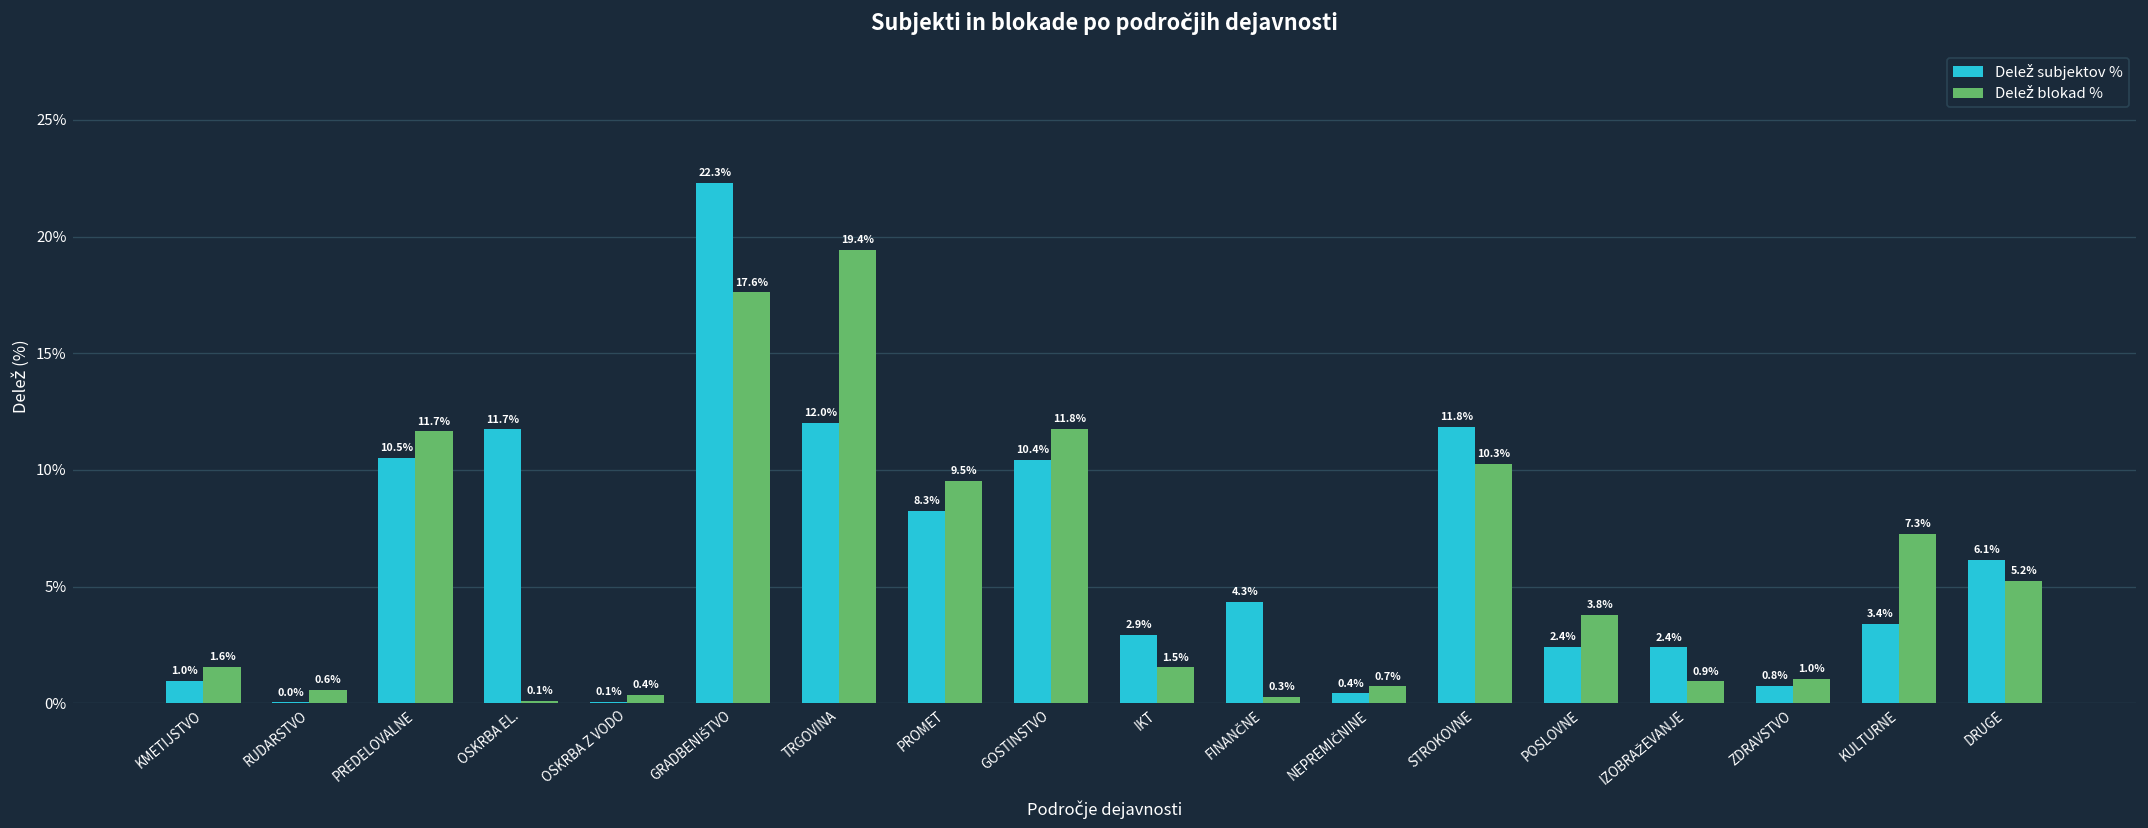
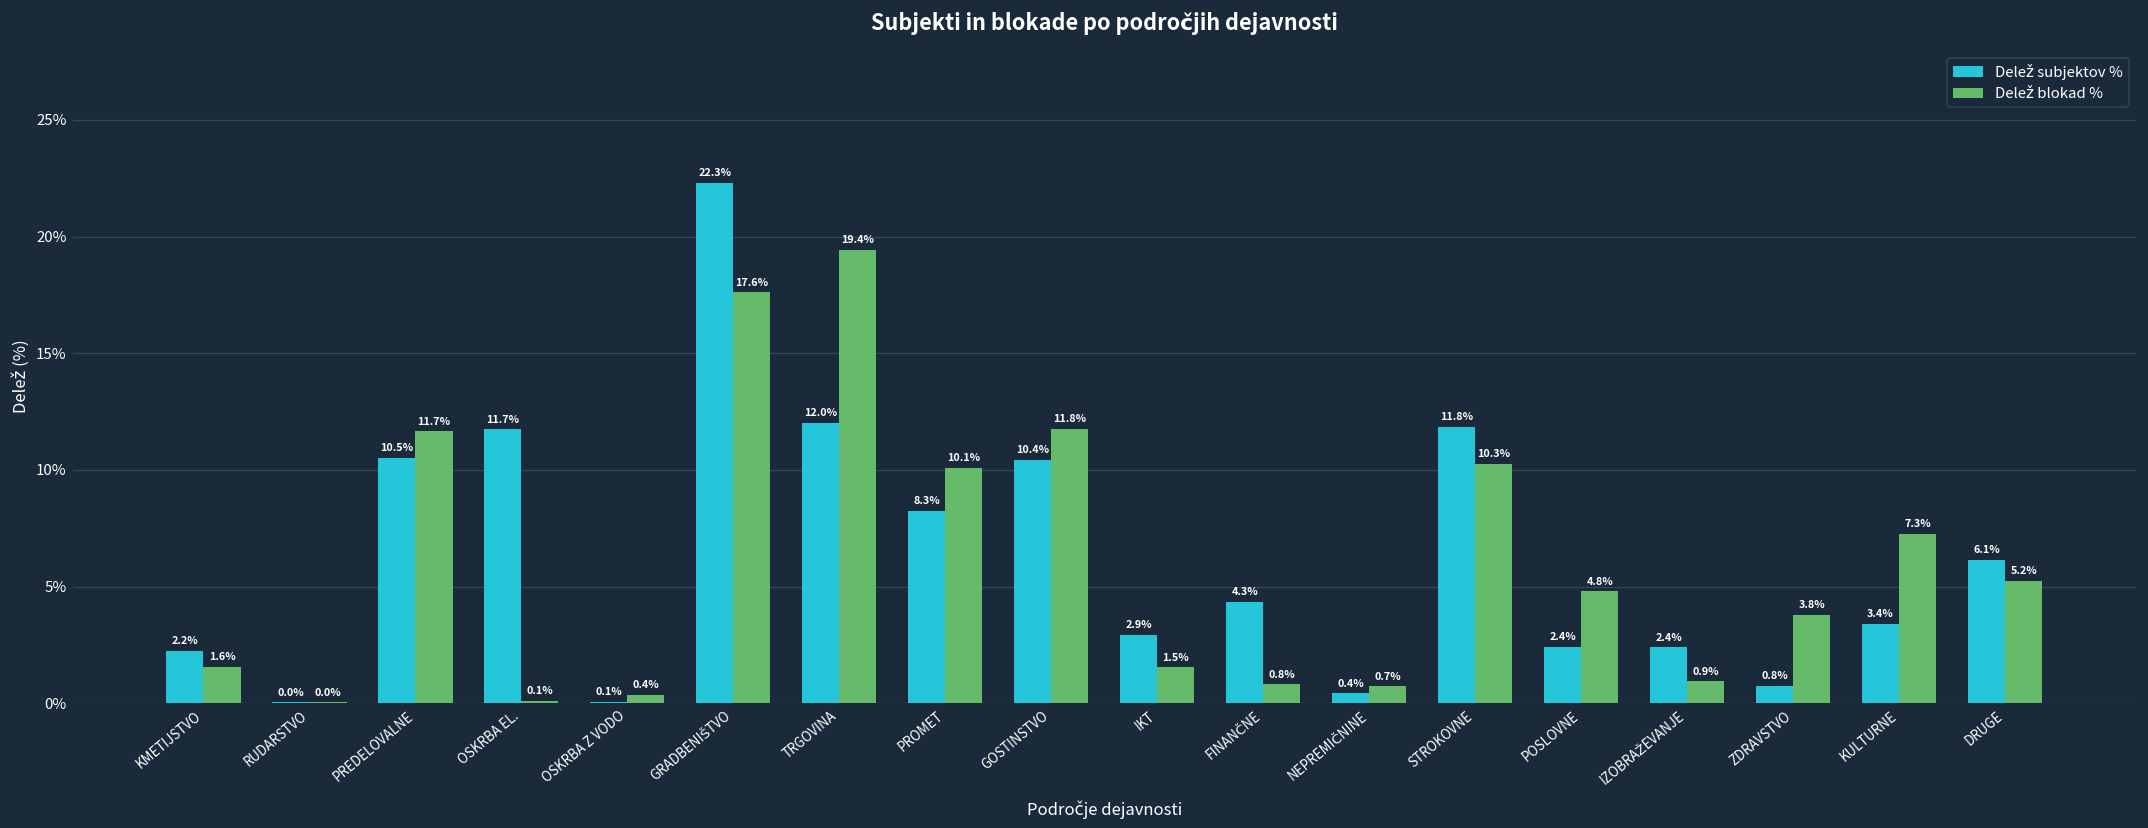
  {
    "Delež subjektov %": {
-     "KMETIJSTVO": "1.0%",
+     "KMETIJSTVO": "2.2%",
      "RUDARSTVO": "0.0%",
      "PREDELOVALNE": "10.5%",
      "OSKRBA EL.": "11.7%",
      "OSKRBA Z VODO": "0.1%",
      "GRADBENIŠTVO": "22.3%",
      "TRGOVINA": "12.0%",
      "PROMET": "8.3%",
      "GOSTINSTVO": "10.4%",
      "IKT": "2.9%",
      "FINANČNE": "4.3%",
      "NEPREMIČNINE": "0.4%",
      "STROKOVNE": "11.8%",
      "POSLOVNE": "2.4%",
      "IZOBRAŽEVANJE": "2.4%",
      "ZDRAVSTVO": "0.8%",
      "KULTURNE": "3.4%",
      "DRUGE": "6.1%"
    },
    "Delež blokad %": {
      "KMETIJSTVO": "1.6%",
-     "RUDARSTVO": "0.6%",
+     "RUDARSTVO": "0.0%",
      "PREDELOVALNE": "11.7%",
      "OSKRBA EL.": "0.1%",
      "OSKRBA Z VODO": "0.4%",
      "GRADBENIŠTVO": "17.6%",
      "TRGOVINA": "19.4%",
-     "PROMET": "9.5%",
+     "PROMET": "10.1%",
      "GOSTINSTVO": "11.8%",
      "IKT": "1.5%",
-     "FINANČNE": "0.3%",
+     "FINANČNE": "0.8%",
      "NEPREMIČNINE": "0.7%",
      "STROKOVNE": "10.3%",
-     "POSLOVNE": "3.8%",
+     "POSLOVNE": "4.8%",
      "IZOBRAŽEVANJE": "0.9%",
-     "ZDRAVSTVO": "1.0%",
+     "ZDRAVSTVO": "3.8%",
      "KULTURNE": "7.3%",
      "DRUGE": "5.2%"
    }
  }
